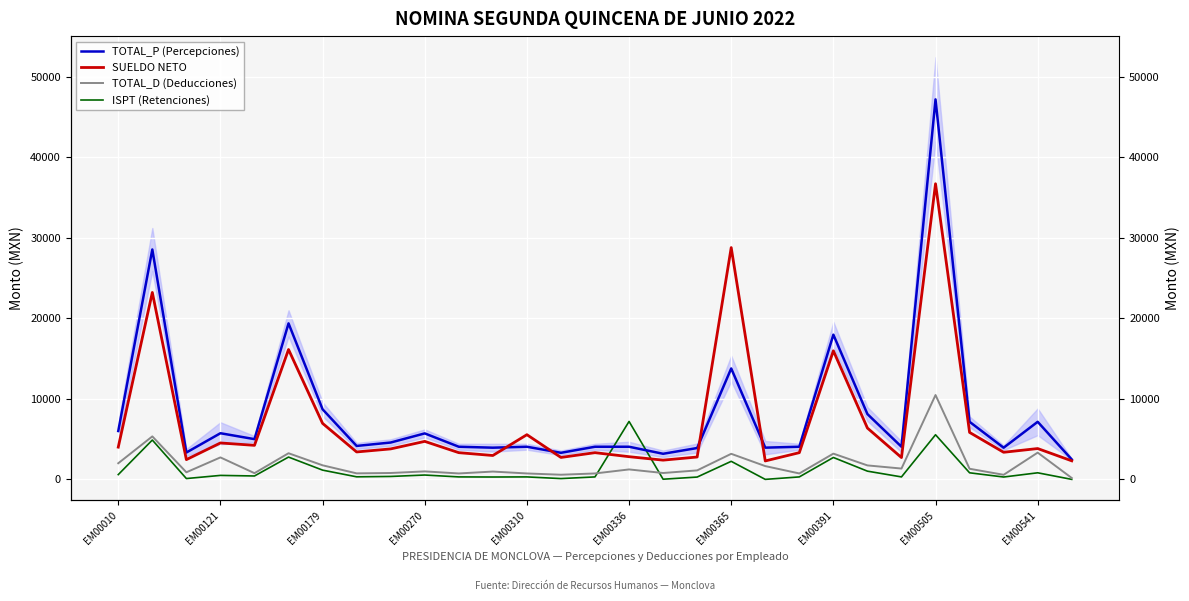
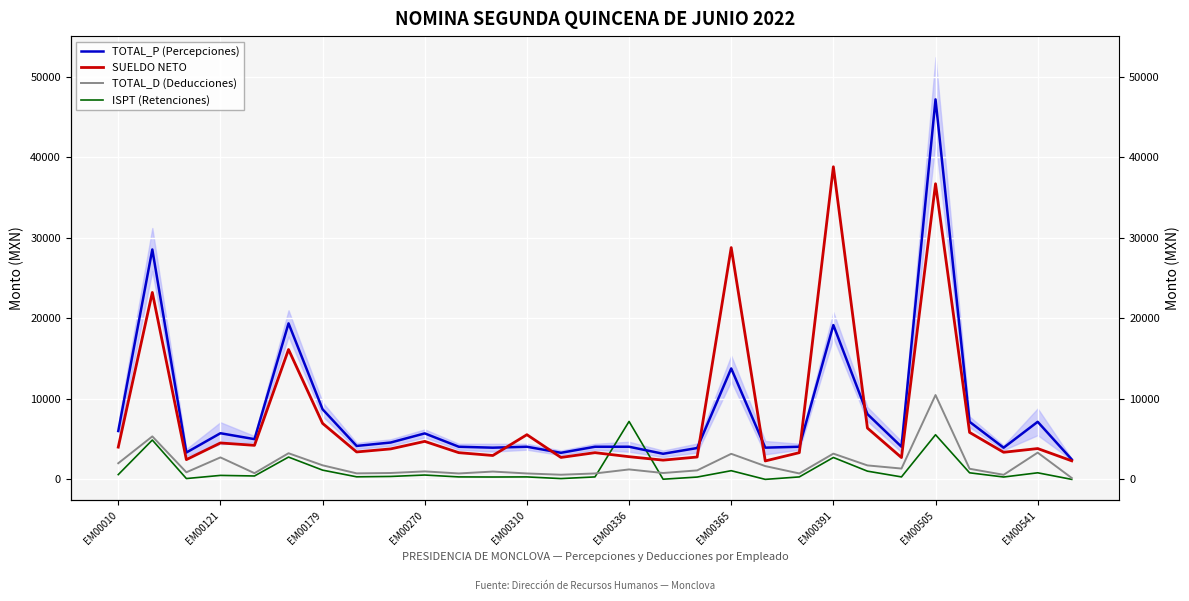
  {
    "TOTAL_P (Percepciones)": {
      "EM00010": 6000,
      "EM00121": 6000,
      "EM00179": 9000,
      "EM00270": 6000,
      "EM00310": 4000,
      "EM00336": 4000,
      "EM00365": 14000,
-     "EM00391": 18000,
+     "EM00391": 19000,
      "EM00505": 47000,
      "EM00541": 7000
    },
    "SUELDO NETO": {
      "EM00010": 4000,
      "EM00121": 5000,
      "EM00179": 7000,
      "EM00270": 5000,
      "EM00310": 6000,
      "EM00336": 3000,
      "EM00365": 29000,
-     "EM00391": 16000,
+     "EM00391": 39000,
      "EM00505": 37000,
      "EM00541": 4000
    },
    "TOTAL_D (Deducciones)": {
      "EM00010": 2000,
      "EM00121": 3000,
      "EM00179": 2000,
      "EM00270": 1000,
      "EM00310": 1000,
      "EM00336": 1000,
      "EM00365": 3000,
      "EM00391": 3000,
      "EM00505": 10000,
      "EM00541": 3000
    },
    "ISPT (Retenciones)": {
      "EM00010": 1000,
      "EM00121": 0,
      "EM00179": 1000,
      "EM00270": 1000,
      "EM00310": 0,
      "EM00336": 7000,
-     "EM00365": 2000,
+     "EM00365": 1000,
      "EM00391": 3000,
      "EM00505": 6000,
      "EM00541": 1000
    }
  }
